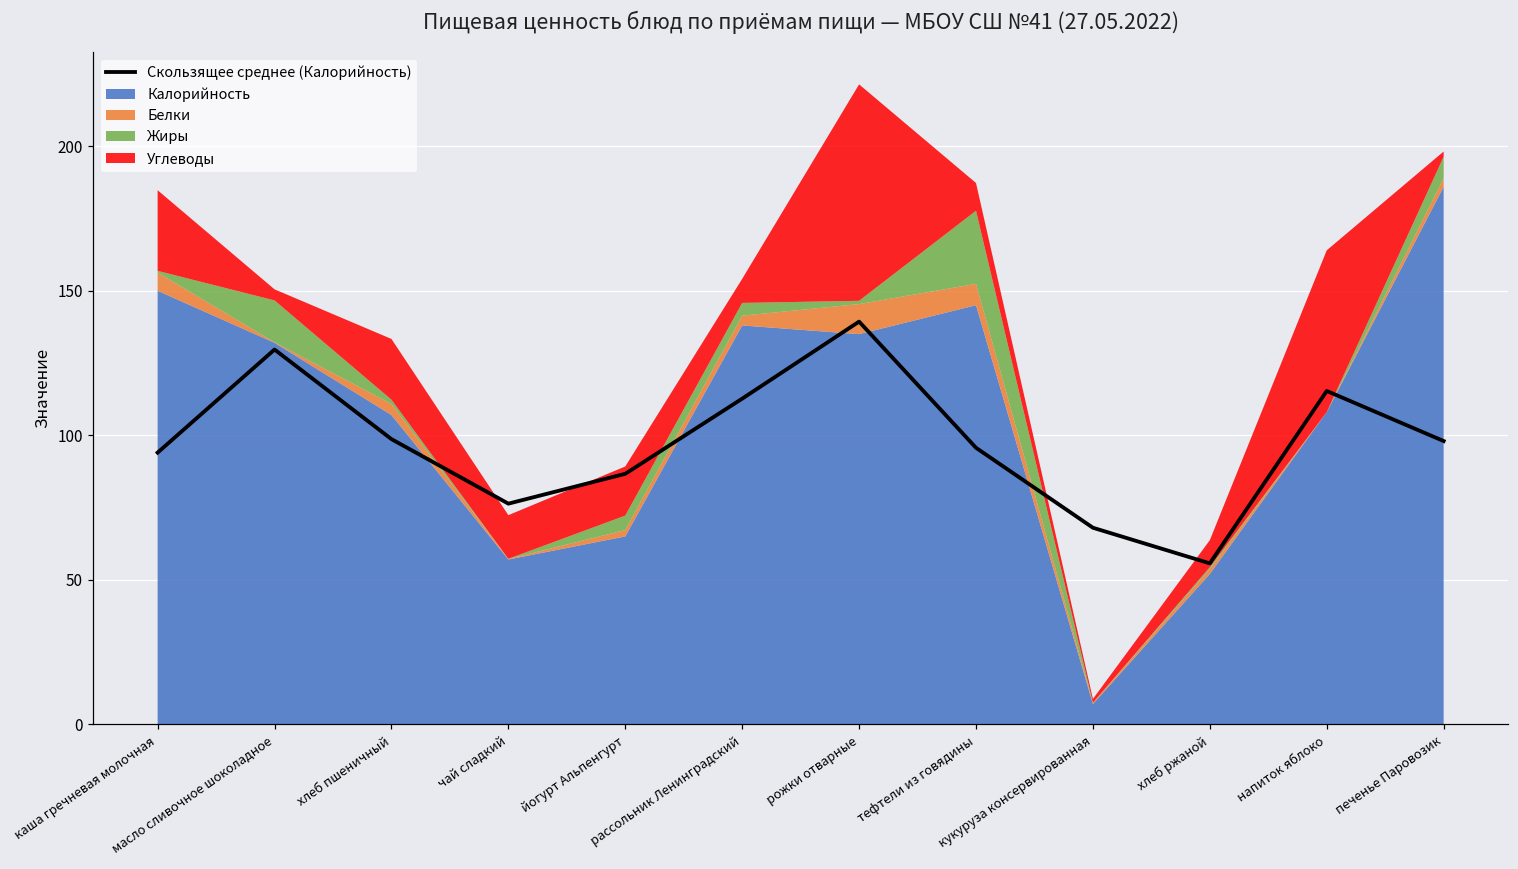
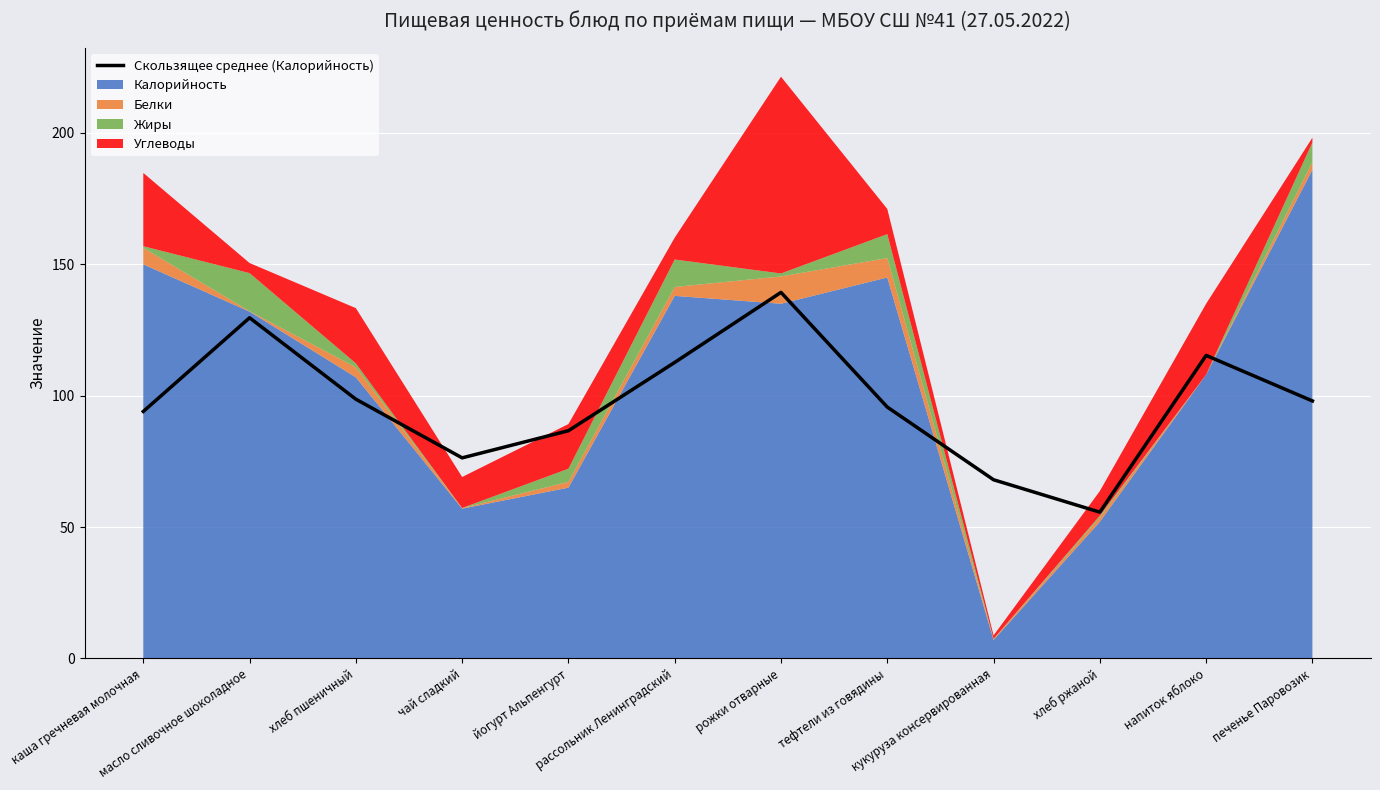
  {
    "Скользящее среднее (Калорийность)": {
      "каша гречневая молочная": 94,
      "масло сливочное шоколадное": 130,
      "хлеб пшеничный": 99,
      "чай сладкий": 76,
      "йогурт Альпенгурт": 87,
      "рассольник Ленинградский": 113,
      "рожки отварные": 139,
      "тефтели из говядины": 96,
      "кукуруза консервированная": 68,
      "хлеб ржаной": 56,
      "напиток яблоко": 115,
      "печенье Паровозик": 98
    },
    "Калорийность": {
      "каша гречневая молочная": 150,
      "хлеб пшеничный": 107,
      "йогурт Альпенгурт": 65,
      "рассольник Ленинградский": 138,
      "рожки отварные": 135,
      "тефтели из говядины": 145,
      "хлеб ржаной": 52,
      "печенье Паровозик": 186
    },
    "Белки": {
      "хлеб пшеничный": 4,
      "йогурт Альпенгурт": 2,
      "рассольник Ленинградский": 3,
      "рожки отварные": 10,
      "тефтели из говядины": 7,
      "печенье Паровозик": 3
    },
    "Жиры": {
      "масло сливочное шоколадное": 15,
      "хлеб пшеничный": 1,
      "йогурт Альпенгурт": 5,
-     "рассольник Ленинградский": 4,
+     "рассольник Ленинградский": 10,
      "рожки отварные": 1,
-     "тефтели из говядины": 25,
+     "тефтели из говядины": 9,
      "печенье Паровозик": 7
    },
    "Углеводы": {
      "каша гречневая молочная": 28,
      "масло сливочное шоколадное": 4,
      "хлеб пшеничный": 21,
-     "чай сладкий": 15,
+     "чай сладкий": 12,
      "йогурт Альпенгурт": 17,
      "рассольник Ленинградский": 8,
      "рожки отварные": 75,
      "тефтели из говядины": 10,
      "кукуруза консервированная": 1,
      "хлеб ржаной": 9,
-     "напиток яблоко": 56,
+     "напиток яблоко": 27,
      "печенье Паровозик": 2
    }
  }
